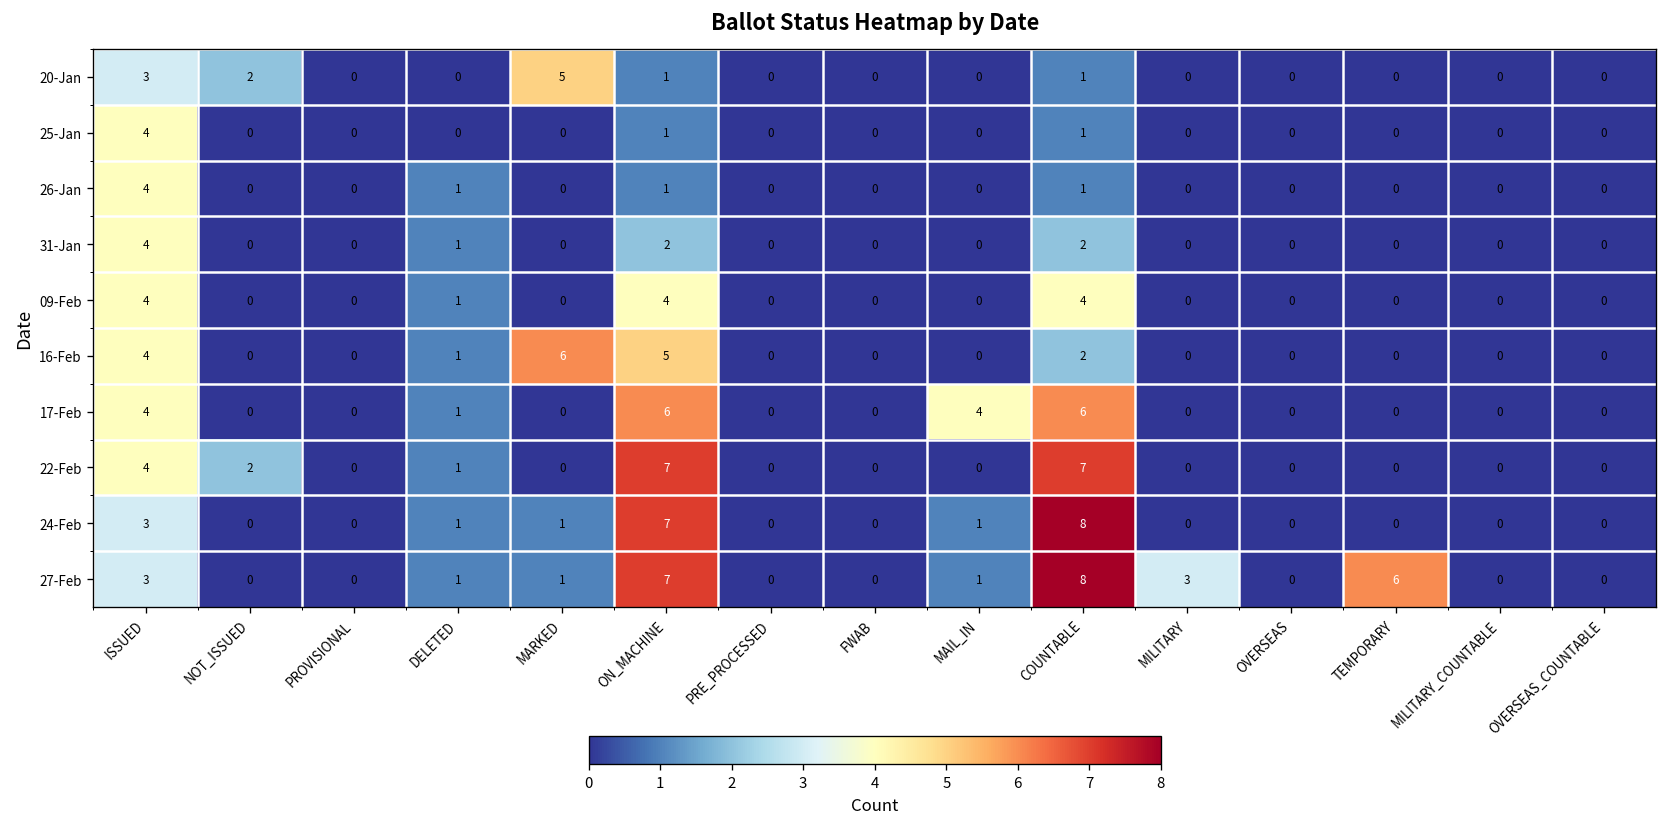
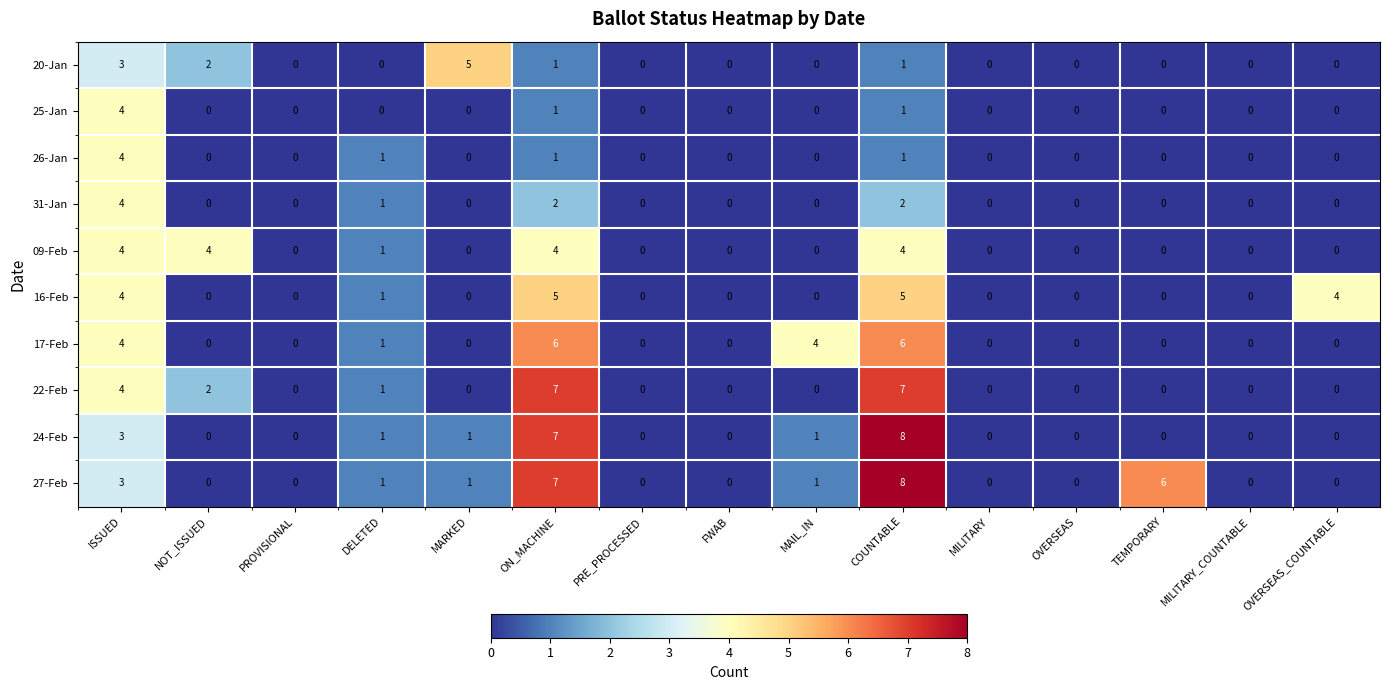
  {
    "20-Jan": {
      "ISSUED": 3,
      "NOT_ISSUED": 2,
      "PROVISIONAL": 0,
      "DELETED": 0,
      "MARKED": 5,
      "ON_MACHINE": 1,
      "PRE_PROCESSED": 0,
      "FWAB": 0,
      "MAIL_IN": 0,
      "COUNTABLE": 1,
      "MILITARY": 0,
      "OVERSEAS": 0,
      "TEMPORARY": 0,
      "MILITARY_COUNTABLE": 0,
      "OVERSEAS_COUNTABLE": 0
    },
    "25-Jan": {
      "ISSUED": 4,
      "NOT_ISSUED": 0,
      "PROVISIONAL": 0,
      "DELETED": 0,
      "MARKED": 0,
      "ON_MACHINE": 1,
      "PRE_PROCESSED": 0,
      "FWAB": 0,
      "MAIL_IN": 0,
      "COUNTABLE": 1,
      "MILITARY": 0,
      "OVERSEAS": 0,
      "TEMPORARY": 0,
      "MILITARY_COUNTABLE": 0,
      "OVERSEAS_COUNTABLE": 0
    },
    "26-Jan": {
      "ISSUED": 4,
      "NOT_ISSUED": 0,
      "PROVISIONAL": 0,
      "DELETED": 1,
      "MARKED": 0,
      "ON_MACHINE": 1,
      "PRE_PROCESSED": 0,
      "FWAB": 0,
      "MAIL_IN": 0,
      "COUNTABLE": 1,
      "MILITARY": 0,
      "OVERSEAS": 0,
      "TEMPORARY": 0,
      "MILITARY_COUNTABLE": 0,
      "OVERSEAS_COUNTABLE": 0
    },
    "31-Jan": {
      "ISSUED": 4,
      "NOT_ISSUED": 0,
      "PROVISIONAL": 0,
      "DELETED": 1,
      "MARKED": 0,
      "ON_MACHINE": 2,
      "PRE_PROCESSED": 0,
      "FWAB": 0,
      "MAIL_IN": 0,
      "COUNTABLE": 2,
      "MILITARY": 0,
      "OVERSEAS": 0,
      "TEMPORARY": 0,
      "MILITARY_COUNTABLE": 0,
      "OVERSEAS_COUNTABLE": 0
    },
    "09-Feb": {
      "ISSUED": 4,
-     "NOT_ISSUED": 0,
+     "NOT_ISSUED": 4,
      "PROVISIONAL": 0,
      "DELETED": 1,
      "MARKED": 0,
      "ON_MACHINE": 4,
      "PRE_PROCESSED": 0,
      "FWAB": 0,
      "MAIL_IN": 0,
      "COUNTABLE": 4,
      "MILITARY": 0,
      "OVERSEAS": 0,
      "TEMPORARY": 0,
      "MILITARY_COUNTABLE": 0,
      "OVERSEAS_COUNTABLE": 0
    },
    "16-Feb": {
      "ISSUED": 4,
      "NOT_ISSUED": 0,
      "PROVISIONAL": 0,
      "DELETED": 1,
-     "MARKED": 6,
+     "MARKED": 0,
      "ON_MACHINE": 5,
      "PRE_PROCESSED": 0,
      "FWAB": 0,
      "MAIL_IN": 0,
-     "COUNTABLE": 2,
+     "COUNTABLE": 5,
      "MILITARY": 0,
      "OVERSEAS": 0,
      "TEMPORARY": 0,
      "MILITARY_COUNTABLE": 0,
-     "OVERSEAS_COUNTABLE": 0
+     "OVERSEAS_COUNTABLE": 4
    },
    "17-Feb": {
      "ISSUED": 4,
      "NOT_ISSUED": 0,
      "PROVISIONAL": 0,
      "DELETED": 1,
      "MARKED": 0,
      "ON_MACHINE": 6,
      "PRE_PROCESSED": 0,
      "FWAB": 0,
      "MAIL_IN": 4,
      "COUNTABLE": 6,
      "MILITARY": 0,
      "OVERSEAS": 0,
      "TEMPORARY": 0,
      "MILITARY_COUNTABLE": 0,
      "OVERSEAS_COUNTABLE": 0
    },
    "22-Feb": {
      "ISSUED": 4,
      "NOT_ISSUED": 2,
      "PROVISIONAL": 0,
      "DELETED": 1,
      "MARKED": 0,
      "ON_MACHINE": 7,
      "PRE_PROCESSED": 0,
      "FWAB": 0,
      "MAIL_IN": 0,
      "COUNTABLE": 7,
      "MILITARY": 0,
      "OVERSEAS": 0,
      "TEMPORARY": 0,
      "MILITARY_COUNTABLE": 0,
      "OVERSEAS_COUNTABLE": 0
    },
    "24-Feb": {
      "ISSUED": 3,
      "NOT_ISSUED": 0,
      "PROVISIONAL": 0,
      "DELETED": 1,
      "MARKED": 1,
      "ON_MACHINE": 7,
      "PRE_PROCESSED": 0,
      "FWAB": 0,
      "MAIL_IN": 1,
      "COUNTABLE": 8,
      "MILITARY": 0,
      "OVERSEAS": 0,
      "TEMPORARY": 0,
      "MILITARY_COUNTABLE": 0,
      "OVERSEAS_COUNTABLE": 0
    },
    "27-Feb": {
      "ISSUED": 3,
      "NOT_ISSUED": 0,
      "PROVISIONAL": 0,
      "DELETED": 1,
      "MARKED": 1,
      "ON_MACHINE": 7,
      "PRE_PROCESSED": 0,
      "FWAB": 0,
      "MAIL_IN": 1,
      "COUNTABLE": 8,
-     "MILITARY": 3,
+     "MILITARY": 0,
      "OVERSEAS": 0,
      "TEMPORARY": 6,
      "MILITARY_COUNTABLE": 0,
      "OVERSEAS_COUNTABLE": 0
    }
  }
